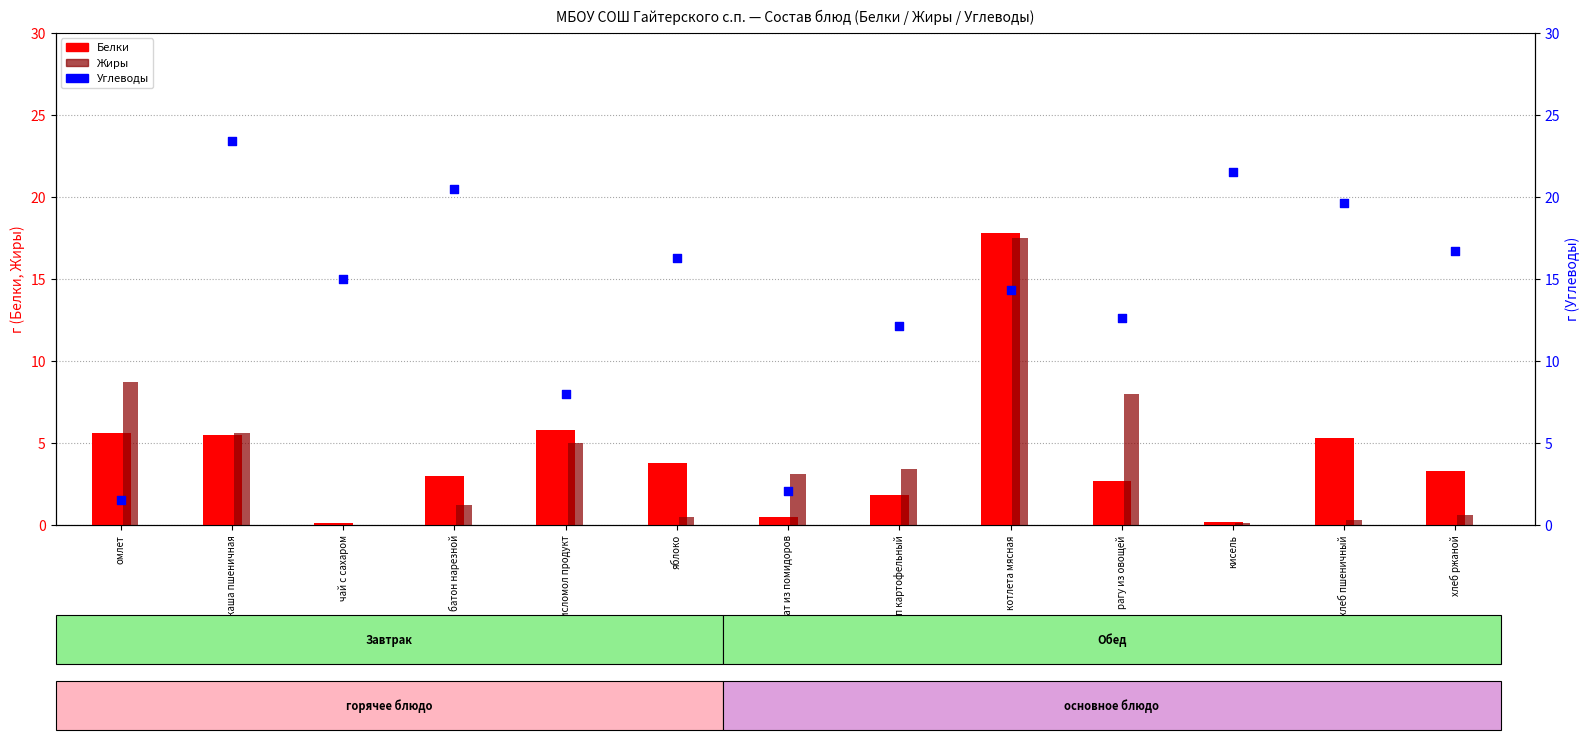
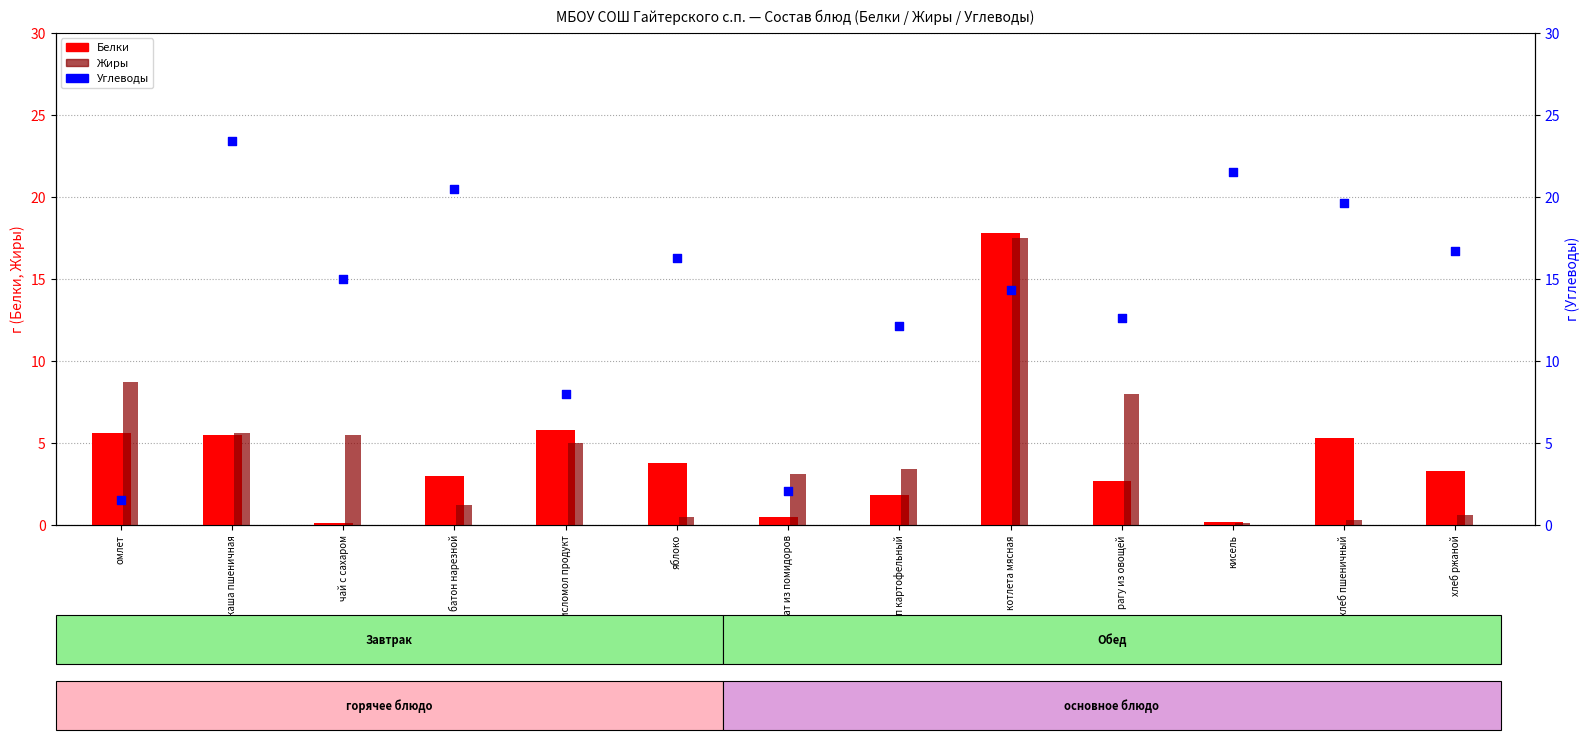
  {
    "Белки": {
      "омлет": 5.6,
      "каша пшеничная": 5.5,
      "батон нарезной": 3.0,
      "кисломол продукт": 5.8,
      "яблоко": 3.8,
      "салат из помидоров": 0.5,
      "суп картофельный": 1.8,
      "котлета мясная": 17.8,
      "рагу из овощей": 2.7,
      "кисель": 0.2,
      "хлеб пшеничный": 5.3,
      "хлеб ржаной": 3.3
    },
    "Жиры": {
      "омлет": 8.7,
      "каша пшеничная": 5.6,
-     "чай с сахаром": 0.0,
+     "чай с сахаром": 5.5,
      "батон нарезной": 1.2,
      "кисломол продукт": 5.0,
      "яблоко": 0.5,
      "салат из помидоров": 3.1,
      "суп картофельный": 3.4,
      "котлета мясная": 17.5,
      "рагу из овощей": 8.0,
      "хлеб пшеничный": 0.3,
      "хлеб ржаной": 0.6
    }
  }
